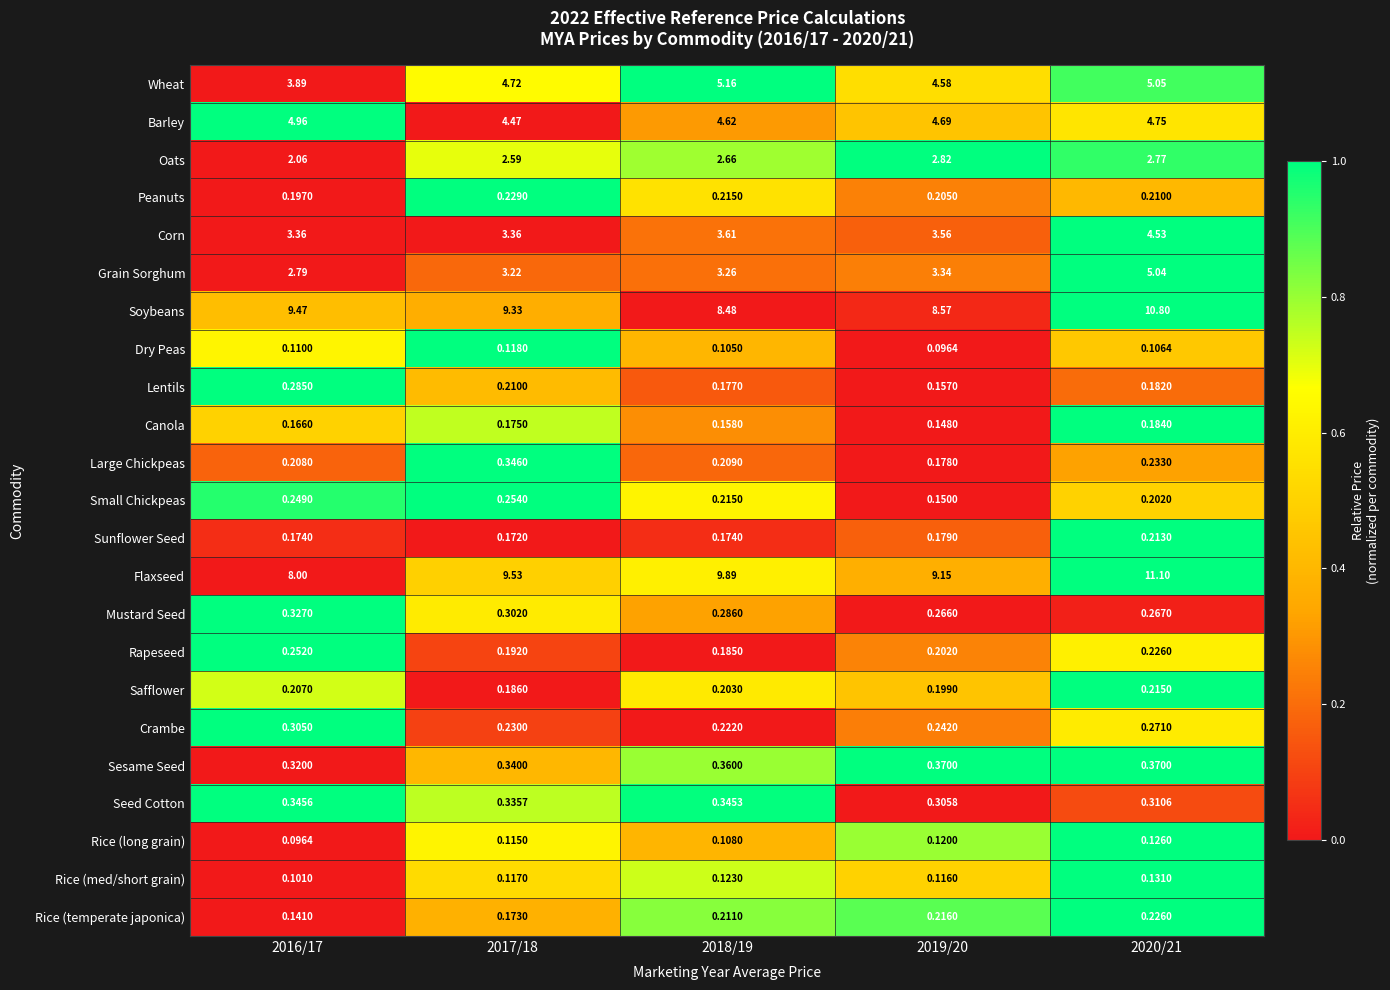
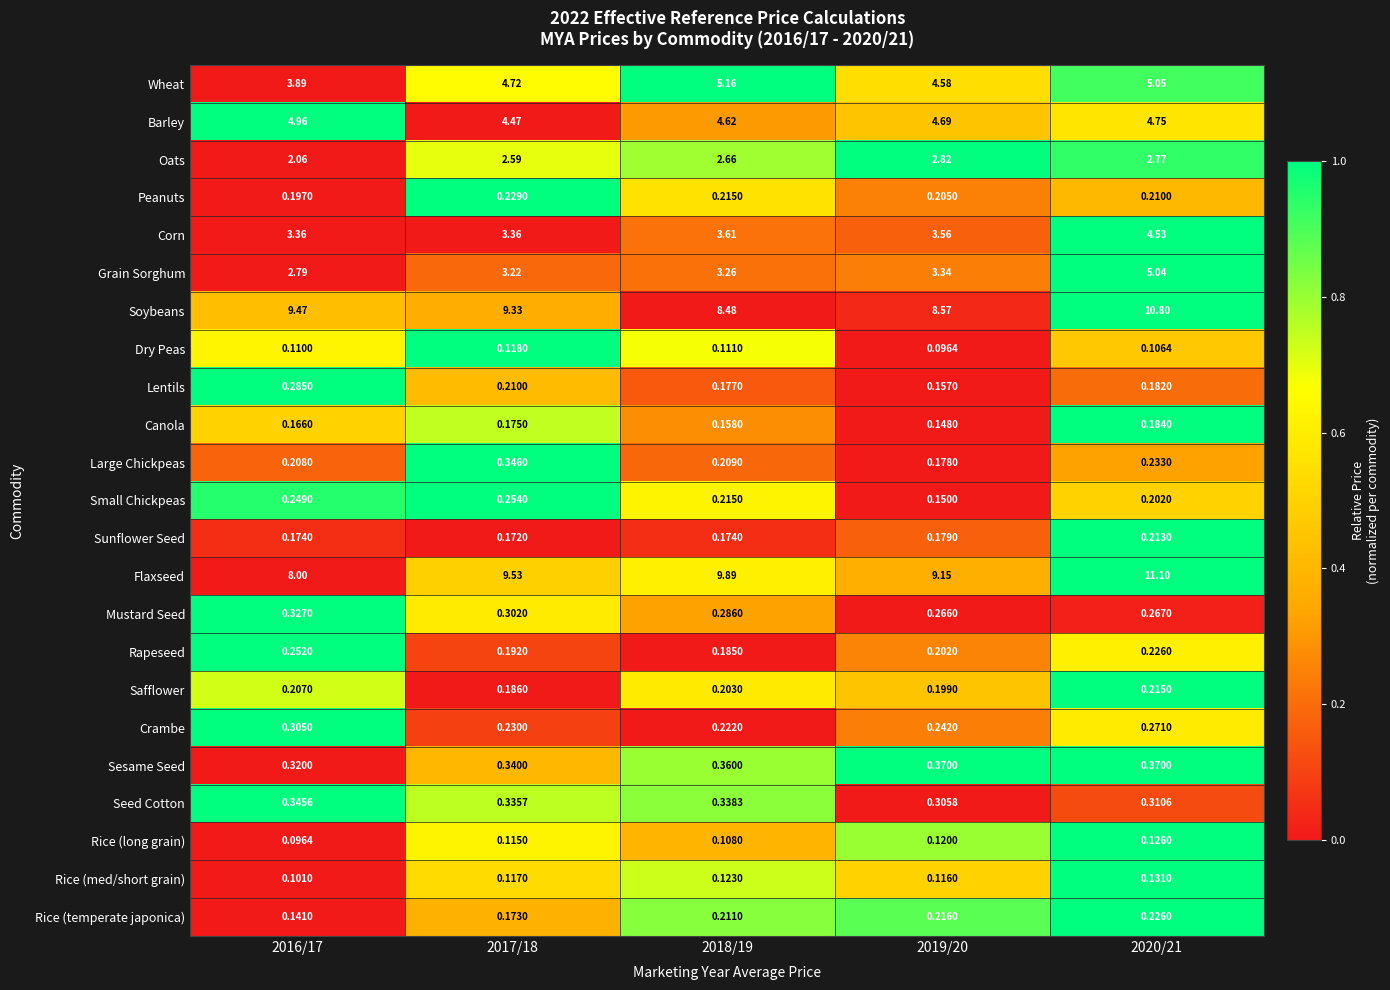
  {
    "Wheat": {
      "2016/17": 3.89,
      "2017/18": 4.72,
      "2018/19": 5.16,
      "2019/20": 4.58,
      "2020/21": 5.05
    },
    "Barley": {
      "2016/17": 4.96,
      "2017/18": 4.47,
      "2018/19": 4.62,
      "2019/20": 4.69,
      "2020/21": 4.75
    },
    "Oats": {
      "2016/17": 2.06,
      "2017/18": 2.59,
      "2018/19": 2.66,
      "2019/20": 2.82,
      "2020/21": 2.77
    },
    "Peanuts": {
      "2016/17": 0.1970,
      "2017/18": 0.2290,
      "2018/19": 0.2150,
      "2019/20": 0.2050,
      "2020/21": 0.2100
    },
    "Corn": {
      "2016/17": 3.36,
      "2017/18": 3.36,
      "2018/19": 3.61,
      "2019/20": 3.56,
      "2020/21": 4.53
    },
    "Grain Sorghum": {
      "2016/17": 2.79,
      "2017/18": 3.22,
      "2018/19": 3.26,
      "2019/20": 3.34,
      "2020/21": 5.04
    },
    "Soybeans": {
      "2016/17": 9.47,
      "2017/18": 9.33,
      "2018/19": 8.48,
      "2019/20": 8.57,
      "2020/21": 10.80
    },
    "Dry Peas": {
      "2016/17": 0.1100,
      "2017/18": 0.1180,
-     "2018/19": 0.1050,
+     "2018/19": 0.1110,
      "2019/20": 0.0964,
      "2020/21": 0.1064
    },
    "Lentils": {
      "2016/17": 0.2850,
      "2017/18": 0.2100,
      "2018/19": 0.1770,
      "2019/20": 0.1570,
      "2020/21": 0.1820
    },
    "Canola": {
      "2016/17": 0.1660,
      "2017/18": 0.1750,
      "2018/19": 0.1580,
      "2019/20": 0.1480,
      "2020/21": 0.1840
    },
    "Large Chickpeas": {
      "2016/17": 0.2080,
      "2017/18": 0.3460,
      "2018/19": 0.2090,
      "2019/20": 0.1780,
      "2020/21": 0.2330
    },
    "Small Chickpeas": {
      "2016/17": 0.2490,
      "2017/18": 0.2540,
      "2018/19": 0.2150,
      "2019/20": 0.1500,
      "2020/21": 0.2020
    },
    "Sunflower Seed": {
      "2016/17": 0.1740,
      "2017/18": 0.1720,
      "2018/19": 0.1740,
      "2019/20": 0.1790,
      "2020/21": 0.2130
    },
    "Flaxseed": {
      "2016/17": 8.00,
      "2017/18": 9.53,
      "2018/19": 9.89,
      "2019/20": 9.15,
      "2020/21": 11.10
    },
    "Mustard Seed": {
      "2016/17": 0.3270,
      "2017/18": 0.3020,
      "2018/19": 0.2860,
      "2019/20": 0.2660,
      "2020/21": 0.2670
    },
    "Rapeseed": {
      "2016/17": 0.2520,
      "2017/18": 0.1920,
      "2018/19": 0.1850,
      "2019/20": 0.2020,
      "2020/21": 0.2260
    },
    "Safflower": {
      "2016/17": 0.2070,
      "2017/18": 0.1860,
      "2018/19": 0.2030,
      "2019/20": 0.1990,
      "2020/21": 0.2150
    },
    "Crambe": {
      "2016/17": 0.3050,
      "2017/18": 0.2300,
      "2018/19": 0.2220,
      "2019/20": 0.2420,
      "2020/21": 0.2710
    },
    "Sesame Seed": {
      "2016/17": 0.3200,
      "2017/18": 0.3400,
      "2018/19": 0.3600,
      "2019/20": 0.3700,
      "2020/21": 0.3700
    },
    "Seed Cotton": {
      "2016/17": 0.3456,
      "2017/18": 0.3357,
-     "2018/19": 0.3453,
+     "2018/19": 0.3383,
      "2019/20": 0.3058,
      "2020/21": 0.3106
    },
    "Rice (long grain)": {
      "2016/17": 0.0964,
      "2017/18": 0.1150,
      "2018/19": 0.1080,
      "2019/20": 0.1200,
      "2020/21": 0.1260
    },
    "Rice (med/short grain)": {
      "2016/17": 0.1010,
      "2017/18": 0.1170,
      "2018/19": 0.1230,
      "2019/20": 0.1160,
      "2020/21": 0.1310
    },
    "Rice (temperate japonica)": {
      "2016/17": 0.1410,
      "2017/18": 0.1730,
      "2018/19": 0.2110,
      "2019/20": 0.2160,
      "2020/21": 0.2260
    }
  }
